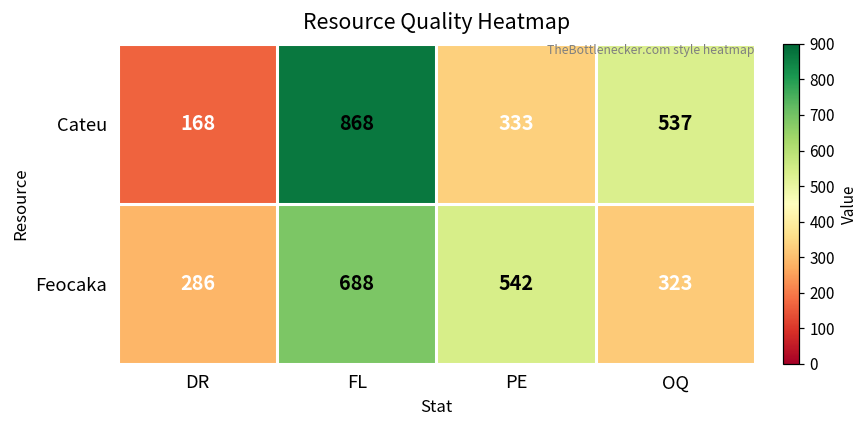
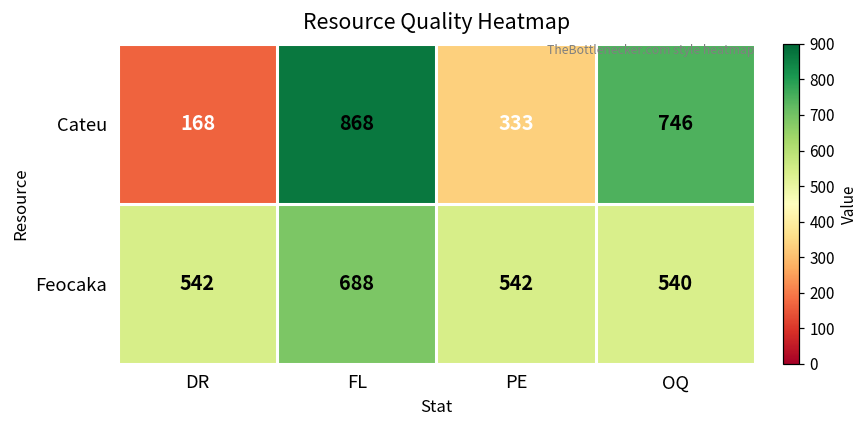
  {
    "Cateu": {
      "DR": 168,
      "FL": 868,
      "PE": 333,
-     "OQ": 537
+     "OQ": 746
    },
    "Feocaka": {
-     "DR": 286,
+     "DR": 542,
      "FL": 688,
      "PE": 542,
-     "OQ": 323
+     "OQ": 540
    }
  }
